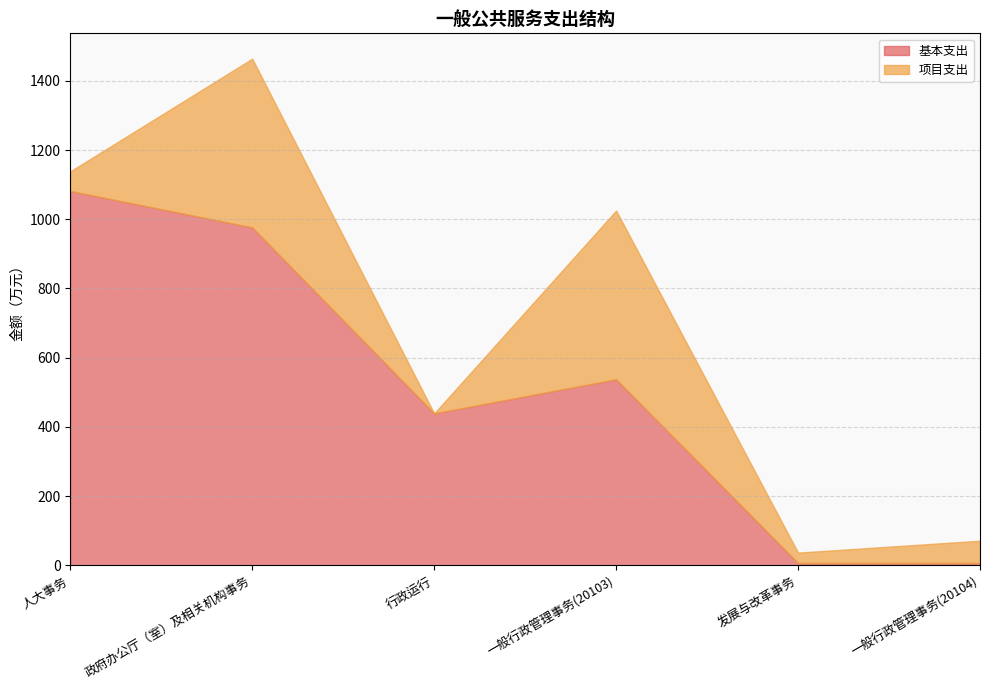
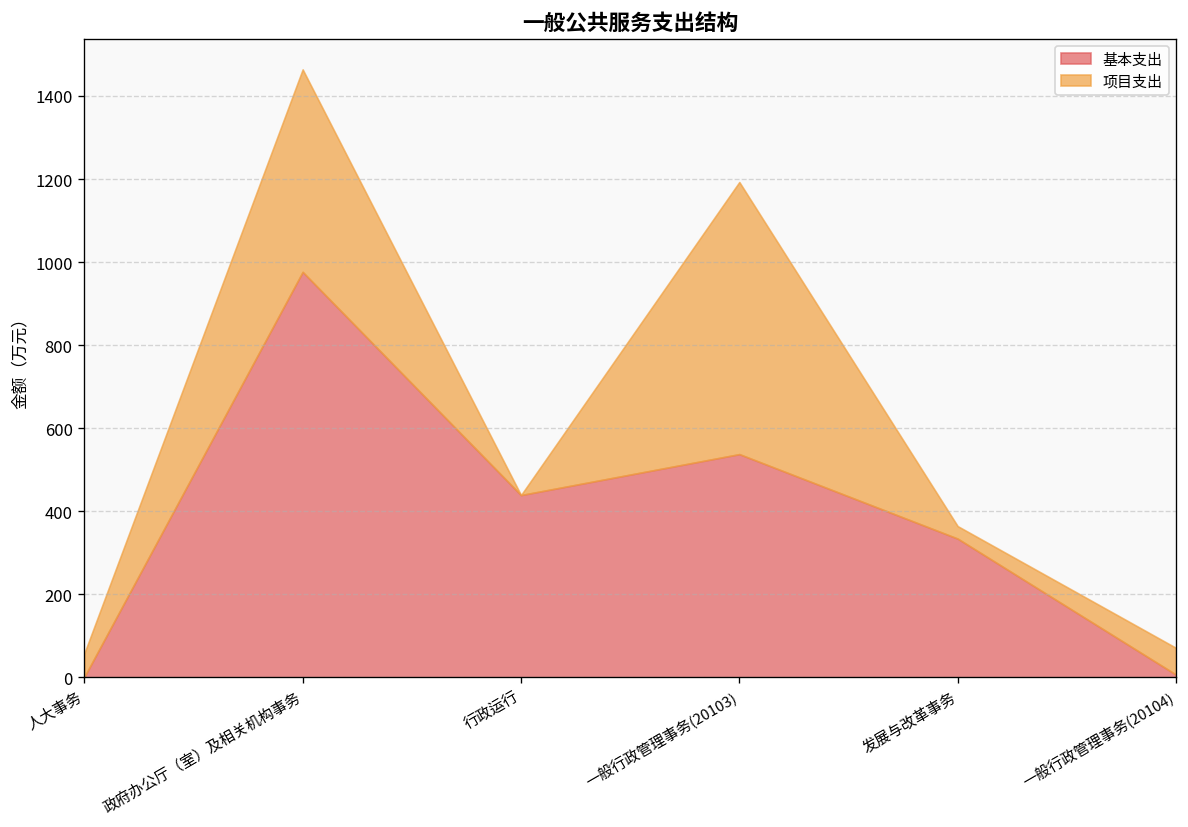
  {
    "基本支出": {
-     "人大事务": 1080,
+     "人大事务": 0,
      "政府办公厅（室）及相关机构事务": 980,
      "一般行政管理事务(20103)": 540,
-     "发展与改革事务": 10
+     "发展与改革事务": 330
    },
    "项目支出": {
      "人大事务": 60,
      "政府办公厅（室）及相关机构事务": 490,
-     "一般行政管理事务(20103)": 490,
+     "一般行政管理事务(20103)": 660,
      "发展与改革事务": 30,
      "一般行政管理事务(20104)": 60
    }
  }
